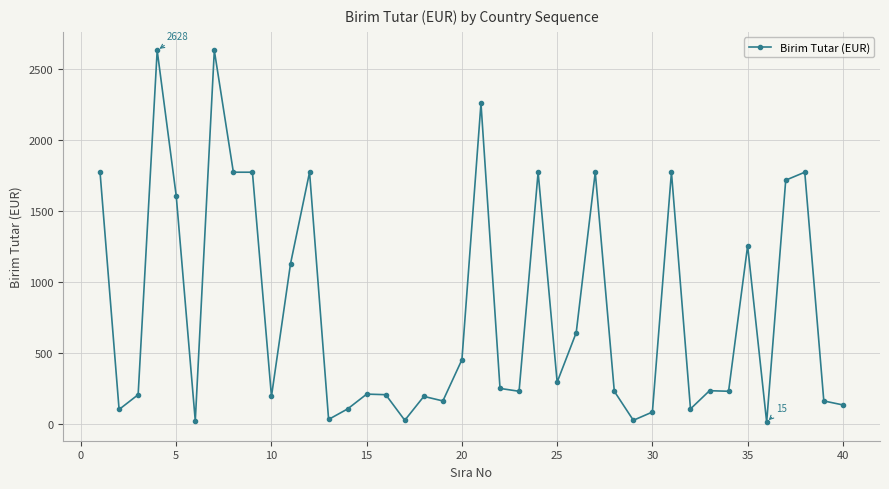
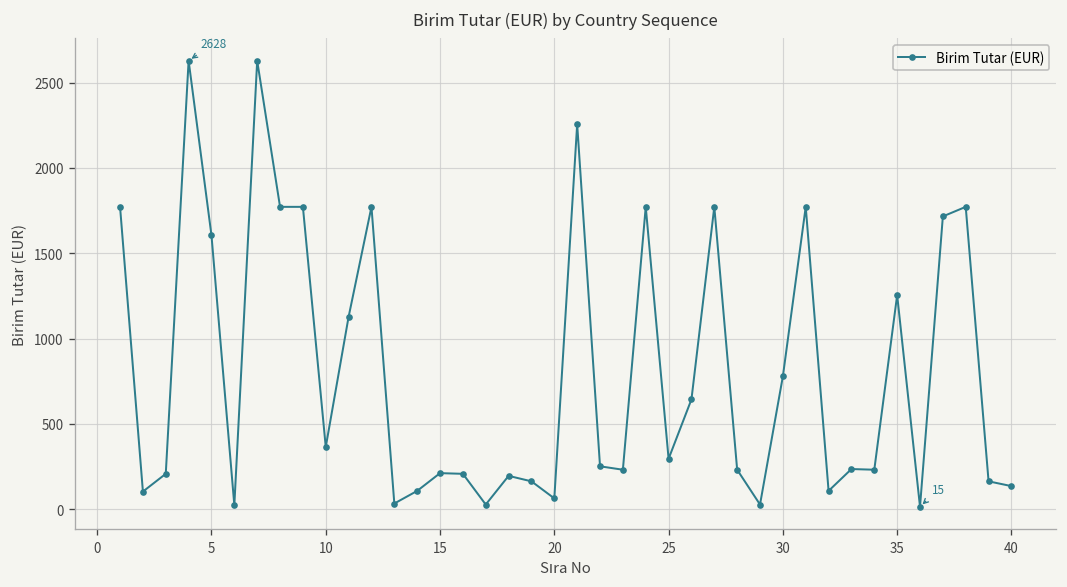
  {
    "5": 1610,
-   "10": 200,
+   "10": 370,
    "15": 210,
-   "20": 450,
+   "20": 60,
    "25": 300,
-   "30": 90,
+   "30": 780,
    "35": 1260,
    "40": 140
  }
